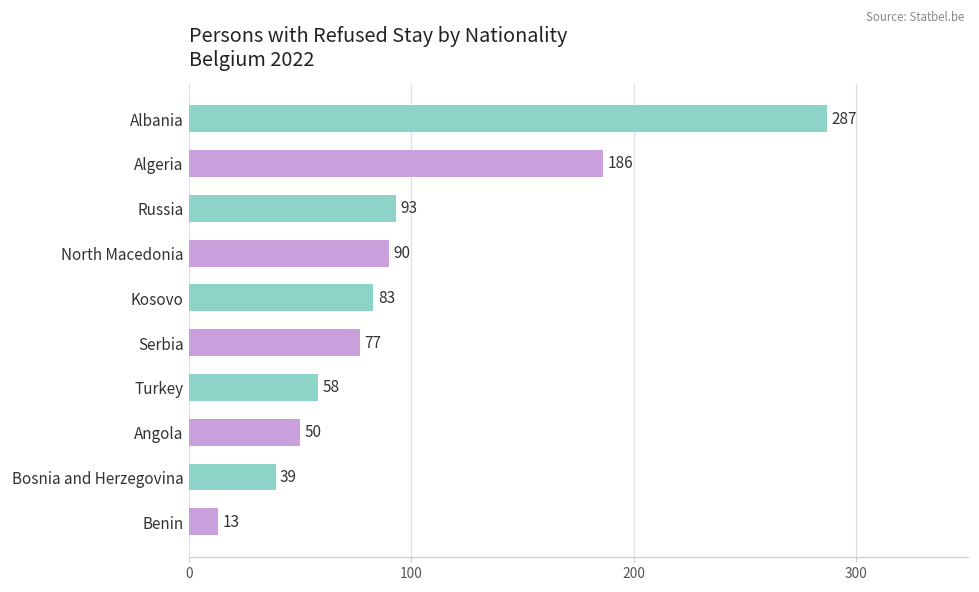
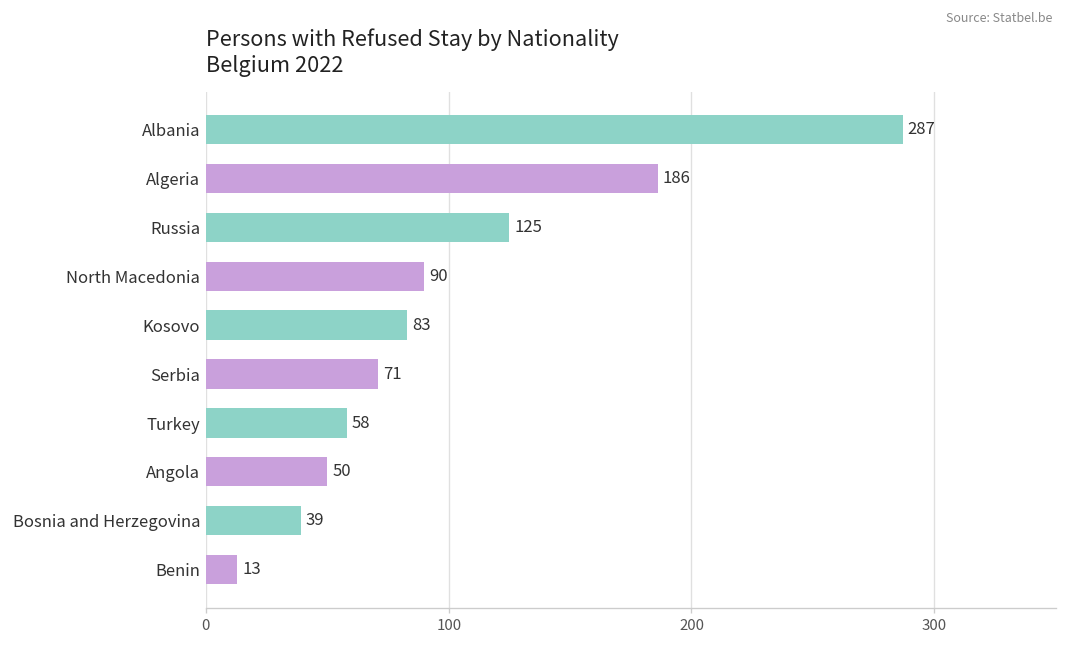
  {
    "Albania": 287,
    "Algeria": 186,
-   "Russia": 93,
+   "Russia": 125,
    "North Macedonia": 90,
    "Kosovo": 83,
-   "Serbia": 77,
+   "Serbia": 71,
    "Turkey": 58,
    "Angola": 50,
    "Bosnia and Herzegovina": 39,
    "Benin": 13
  }
